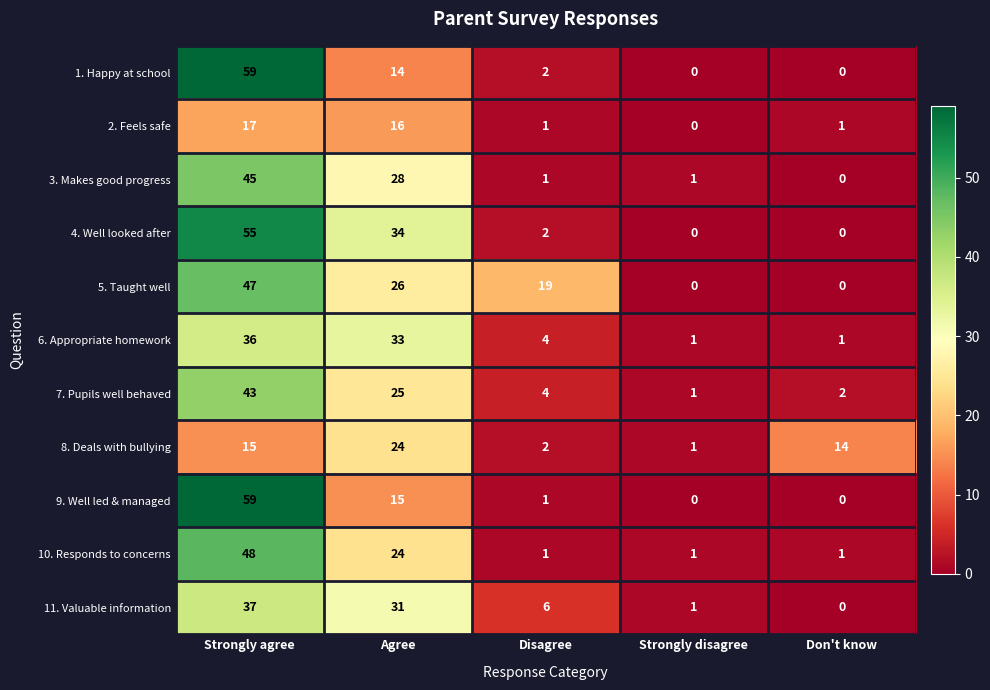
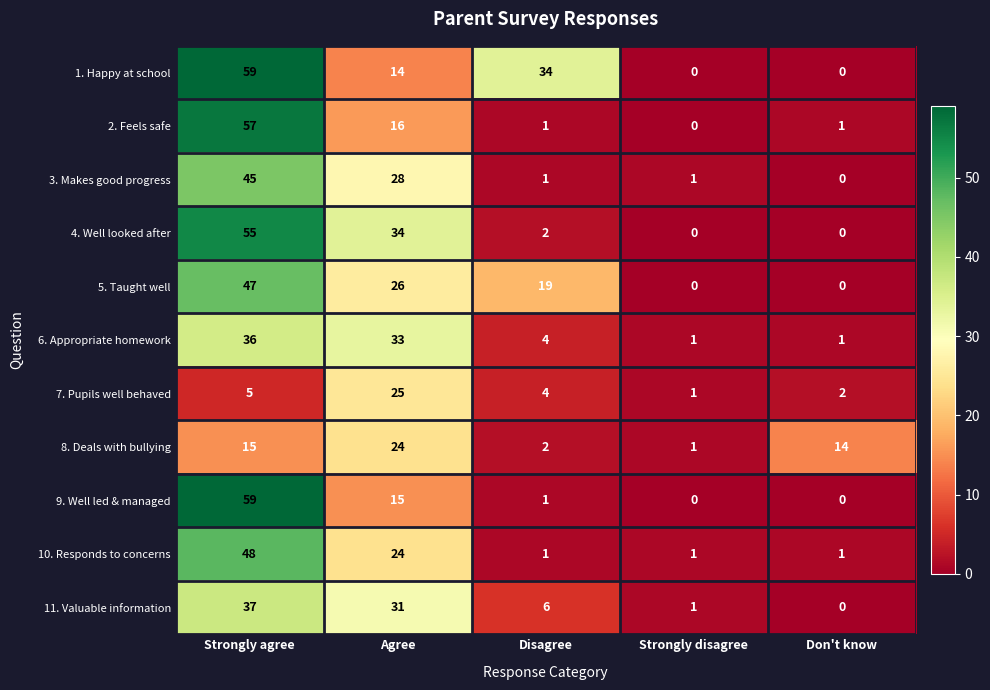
  {
    "1. Happy at school": {
      "Strongly agree": 59,
      "Agree": 14,
-     "Disagree": 2,
+     "Disagree": 34,
      "Strongly disagree": 0,
      "Don't know": 0
    },
    "2. Feels safe": {
-     "Strongly agree": 17,
+     "Strongly agree": 57,
      "Agree": 16,
      "Disagree": 1,
      "Strongly disagree": 0,
      "Don't know": 1
    },
    "3. Makes good progress": {
      "Strongly agree": 45,
      "Agree": 28,
      "Disagree": 1,
      "Strongly disagree": 1,
      "Don't know": 0
    },
    "4. Well looked after": {
      "Strongly agree": 55,
      "Agree": 34,
      "Disagree": 2,
      "Strongly disagree": 0,
      "Don't know": 0
    },
    "5. Taught well": {
      "Strongly agree": 47,
      "Agree": 26,
      "Disagree": 19,
      "Strongly disagree": 0,
      "Don't know": 0
    },
    "6. Appropriate homework": {
      "Strongly agree": 36,
      "Agree": 33,
      "Disagree": 4,
      "Strongly disagree": 1,
      "Don't know": 1
    },
    "7. Pupils well behaved": {
-     "Strongly agree": 43,
+     "Strongly agree": 5,
      "Agree": 25,
      "Disagree": 4,
      "Strongly disagree": 1,
      "Don't know": 2
    },
    "8. Deals with bullying": {
      "Strongly agree": 15,
      "Agree": 24,
      "Disagree": 2,
      "Strongly disagree": 1,
      "Don't know": 14
    },
    "9. Well led & managed": {
      "Strongly agree": 59,
      "Agree": 15,
      "Disagree": 1,
      "Strongly disagree": 0,
      "Don't know": 0
    },
    "10. Responds to concerns": {
      "Strongly agree": 48,
      "Agree": 24,
      "Disagree": 1,
      "Strongly disagree": 1,
      "Don't know": 1
    },
    "11. Valuable information": {
      "Strongly agree": 37,
      "Agree": 31,
      "Disagree": 6,
      "Strongly disagree": 1,
      "Don't know": 0
    }
  }
